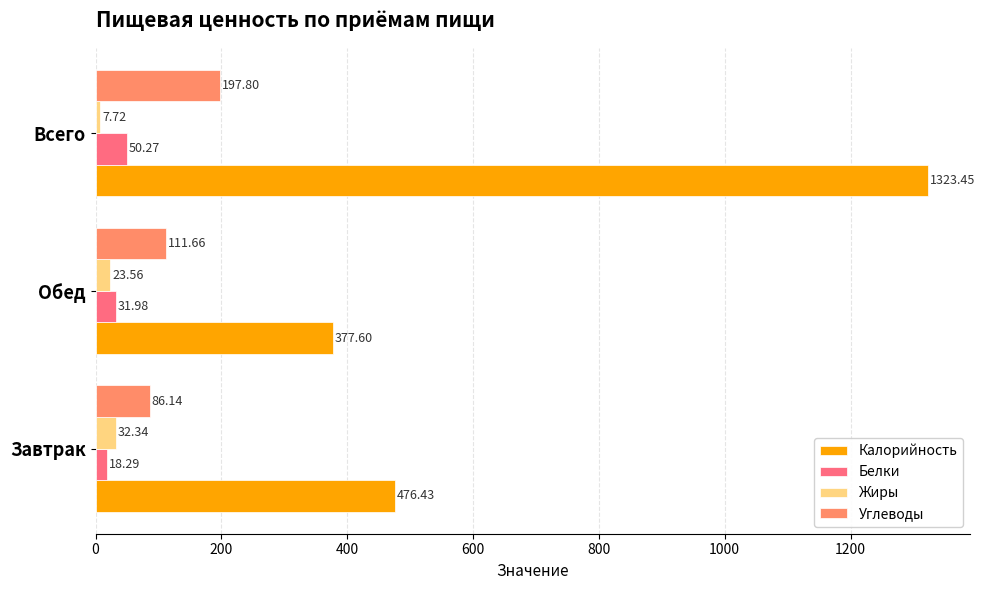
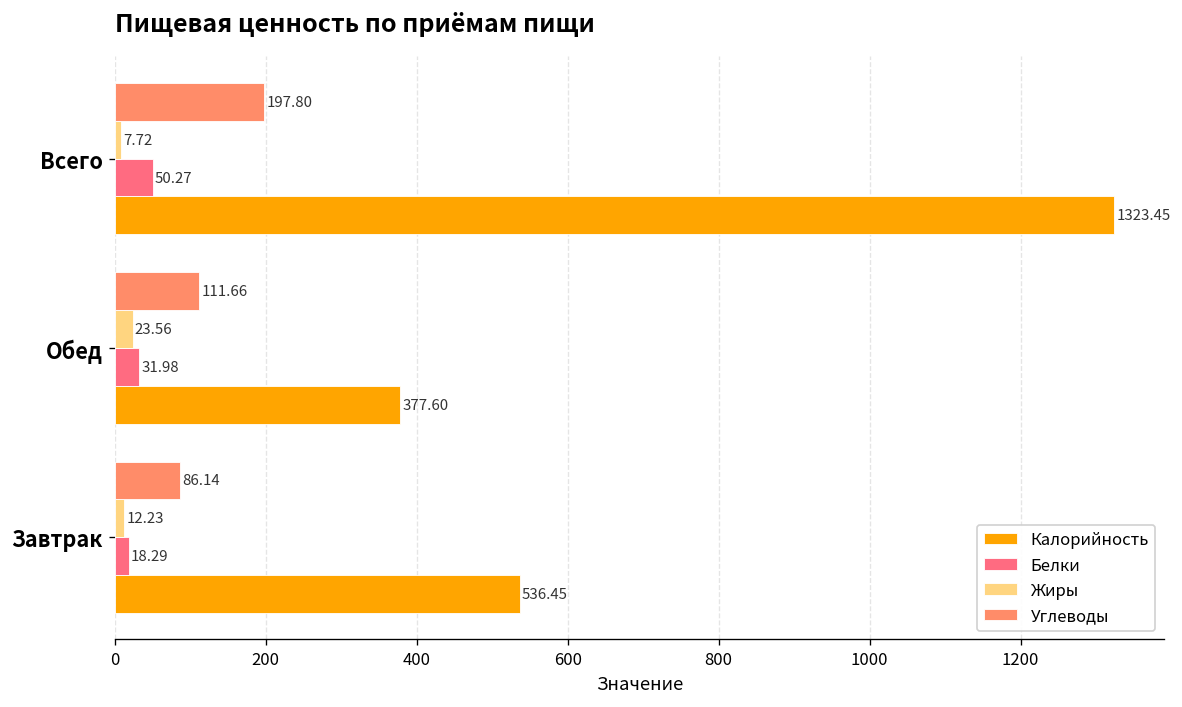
  {
    "Калорийность": {
      "Всего": 1323.45,
      "Обед": 377.60,
-     "Завтрак": 476.43
+     "Завтрак": 536.45
    },
    "Жиры": {
      "Всего": 7.72,
      "Обед": 23.56,
-     "Завтрак": 32.34
+     "Завтрак": 12.23
    }
  }
